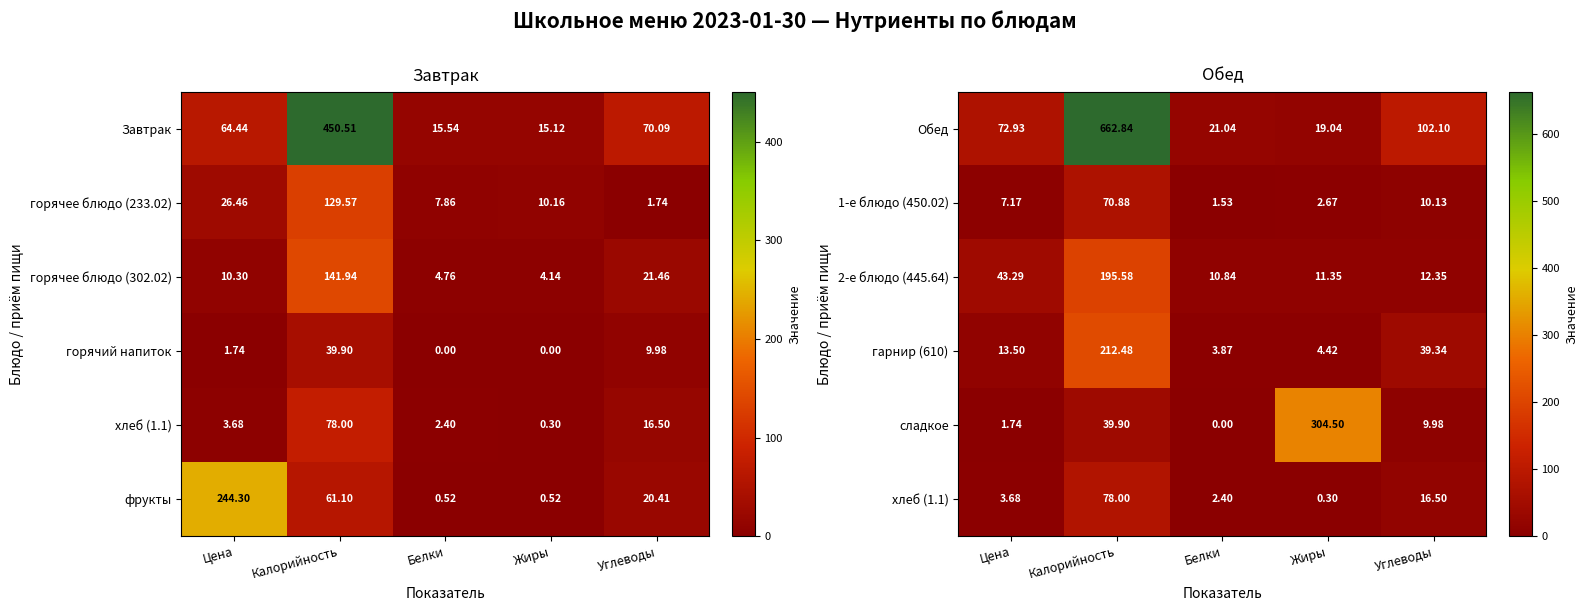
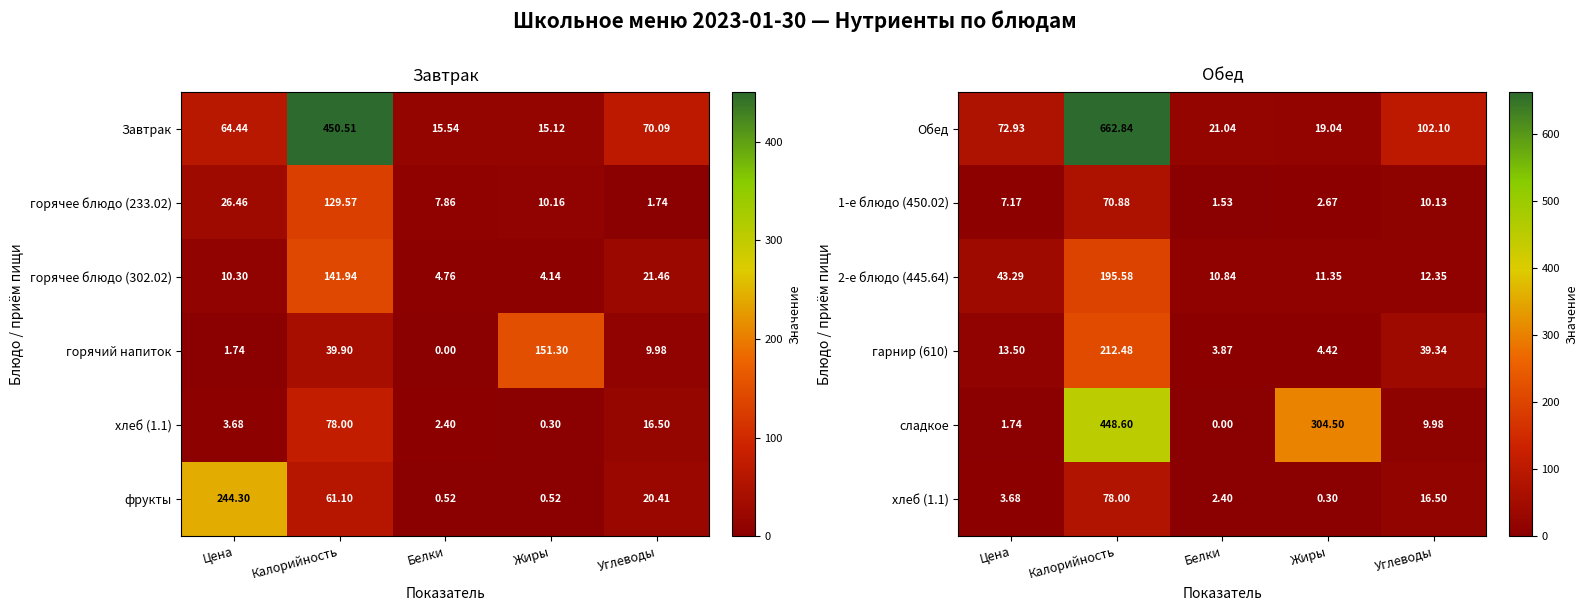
  {
    "Завтрак": {
      "Завтрак": {
        "Цена": 64.44,
        "Калорийность": 450.51,
        "Белки": 15.54,
        "Жиры": 15.12,
        "Углеводы": 70.09
      },
      "горячее блюдо (233.02)": {
        "Цена": 26.46,
        "Калорийность": 129.57,
        "Белки": 7.86,
        "Жиры": 10.16,
        "Углеводы": 1.74
      },
      "горячее блюдо (302.02)": {
        "Цена": 10.30,
        "Калорийность": 141.94,
        "Белки": 4.76,
        "Жиры": 4.14,
        "Углеводы": 21.46
      },
      "горячий напиток": {
        "Цена": 1.74,
        "Калорийность": 39.90,
        "Белки": 0.00,
-       "Жиры": 0.00,
+       "Жиры": 151.30,
        "Углеводы": 9.98
      },
      "хлеб (1.1)": {
        "Цена": 3.68,
        "Калорийность": 78.00,
        "Белки": 2.40,
        "Жиры": 0.30,
        "Углеводы": 16.50
      },
      "фрукты": {
        "Цена": 244.30,
        "Калорийность": 61.10,
        "Белки": 0.52,
        "Жиры": 0.52,
        "Углеводы": 20.41
      }
    },
    "Обед": {
      "Обед": {
        "Цена": 72.93,
        "Калорийность": 662.84,
        "Белки": 21.04,
        "Жиры": 19.04,
        "Углеводы": 102.10
      },
      "1-е блюдо (450.02)": {
        "Цена": 7.17,
        "Калорийность": 70.88,
        "Белки": 1.53,
        "Жиры": 2.67,
        "Углеводы": 10.13
      },
      "2-е блюдо (445.64)": {
        "Цена": 43.29,
        "Калорийность": 195.58,
        "Белки": 10.84,
        "Жиры": 11.35,
        "Углеводы": 12.35
      },
      "гарнир (610)": {
        "Цена": 13.50,
        "Калорийность": 212.48,
        "Белки": 3.87,
        "Жиры": 4.42,
        "Углеводы": 39.34
      },
      "сладкое": {
        "Цена": 1.74,
-       "Калорийность": 39.90,
+       "Калорийность": 448.60,
        "Белки": 0.00,
        "Жиры": 304.50,
        "Углеводы": 9.98
      },
      "хлеб (1.1)": {
        "Цена": 3.68,
        "Калорийность": 78.00,
        "Белки": 2.40,
        "Жиры": 0.30,
        "Углеводы": 16.50
      }
    }
  }
